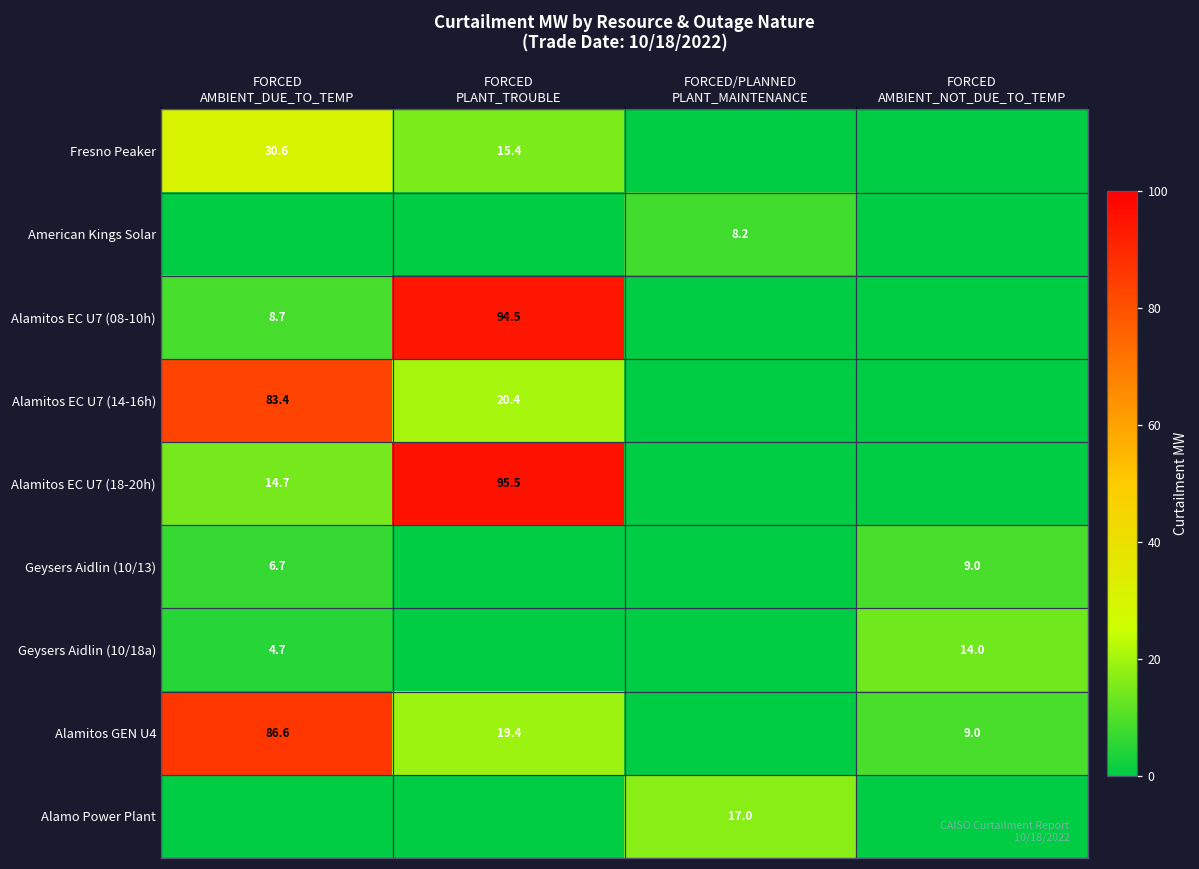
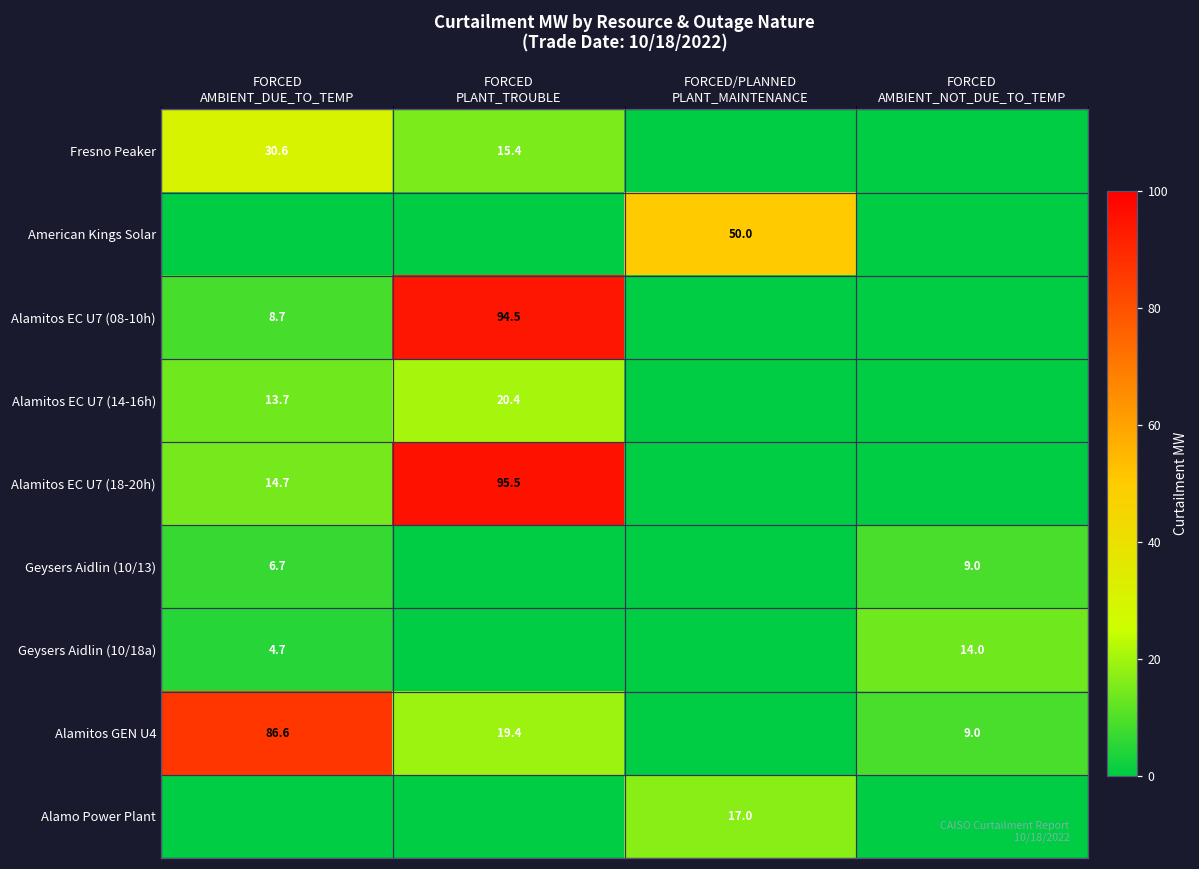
  {
    "Fresno Peaker": {
      "FORCED AMBIENT_DUE_TO_TEMP": 30.6,
      "FORCED PLANT_TROUBLE": 15.4
    },
    "American Kings Solar": {
-     "FORCED/PLANNED PLANT_MAINTENANCE": 8.2
+     "FORCED/PLANNED PLANT_MAINTENANCE": 50.0
    },
    "Alamitos EC U7 (08-10h)": {
      "FORCED AMBIENT_DUE_TO_TEMP": 8.7,
      "FORCED PLANT_TROUBLE": 94.5
    },
    "Alamitos EC U7 (14-16h)": {
-     "FORCED AMBIENT_DUE_TO_TEMP": 83.4,
+     "FORCED AMBIENT_DUE_TO_TEMP": 13.7,
      "FORCED PLANT_TROUBLE": 20.4
    },
    "Alamitos EC U7 (18-20h)": {
      "FORCED AMBIENT_DUE_TO_TEMP": 14.7,
      "FORCED PLANT_TROUBLE": 95.5
    },
    "Geysers Aidlin (10/13)": {
      "FORCED AMBIENT_DUE_TO_TEMP": 6.7,
      "FORCED AMBIENT_NOT_DUE_TO_TEMP": 9.0
    },
    "Geysers Aidlin (10/18a)": {
      "FORCED AMBIENT_DUE_TO_TEMP": 4.7,
      "FORCED AMBIENT_NOT_DUE_TO_TEMP": 14.0
    },
    "Alamitos GEN U4": {
      "FORCED AMBIENT_DUE_TO_TEMP": 86.6,
      "FORCED PLANT_TROUBLE": 19.4,
      "FORCED AMBIENT_NOT_DUE_TO_TEMP": 9.0
    },
    "Alamo Power Plant": {
      "FORCED/PLANNED PLANT_MAINTENANCE": 17.0
    }
  }
